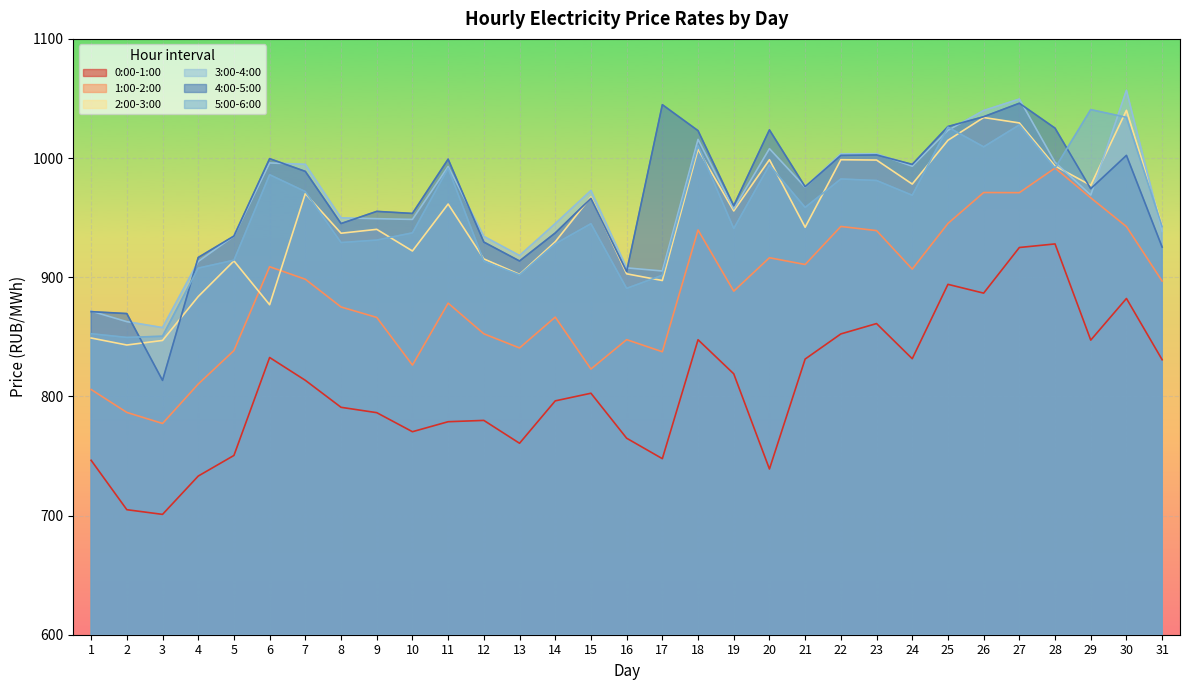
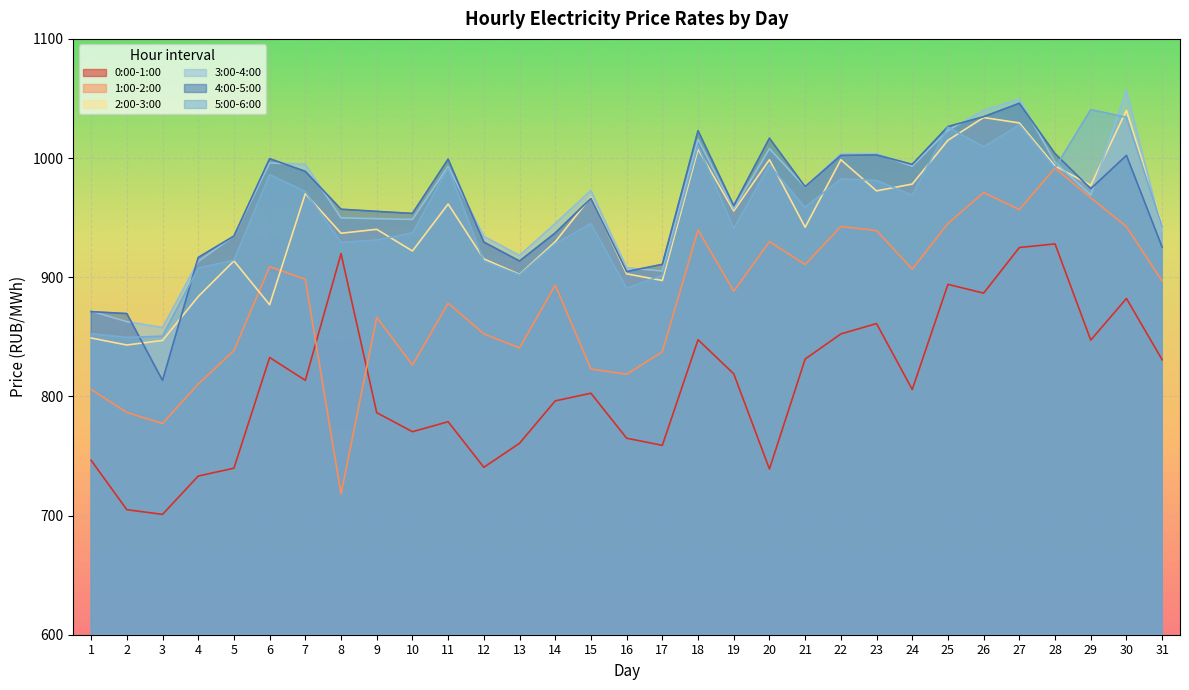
  {
    "0:00-1:00": {
      "1": 746,
      "2": 705,
      "3": 701,
      "4": 733,
-     "5": 750,
+     "5": 740,
      "6": 833,
      "7": 813,
-     "8": 791,
+     "8": 920,
      "9": 786,
      "10": 770,
      "11": 779,
-     "12": 780,
+     "12": 740,
      "13": 761,
      "14": 796,
      "15": 803,
      "16": 765,
-     "17": 748,
+     "17": 759,
      "18": 848,
      "19": 819,
      "20": 739,
      "21": 831,
      "22": 852,
      "23": 861,
-     "24": 832,
+     "24": 806,
      "25": 894,
      "26": 887,
      "27": 925,
      "28": 928,
      "29": 847,
      "30": 882,
      "31": 831
    },
    "1:00-2:00": {
      "1": 806,
      "2": 787,
      "3": 777,
      "4": 810,
      "5": 838,
      "6": 909,
      "7": 898,
-     "8": 875,
+     "8": 718,
      "9": 866,
      "10": 826,
      "11": 878,
      "12": 853,
      "13": 841,
-     "14": 867,
+     "14": 893,
      "15": 823,
-     "16": 848,
+     "16": 819,
      "17": 837,
      "18": 940,
      "19": 888,
-     "20": 916,
+     "20": 930,
      "21": 911,
      "22": 943,
      "23": 939,
      "24": 907,
      "25": 945,
      "26": 971,
-     "27": 971,
+     "27": 957,
      "29": 967,
      "30": 942,
      "31": 897
    },
    "2:00-3:00": {
      "1": 849,
      "2": 843,
      "3": 847,
      "4": 884,
      "6": 877,
      "8": 937,
      "9": 940,
      "10": 922,
      "11": 961,
      "17": 897,
      "18": 1007,
      "20": 999,
      "21": 942,
      "22": 999,
-     "23": 998,
+     "23": 972,
      "24": 978,
      "25": 1015,
      "29": 977,
      "30": 1040
    },
    "4:00-5:00": {
      "2": 870,
      "3": 813,
      "4": 917,
      "6": 1000,
      "7": 989,
-     "8": 945,
+     "8": 957,
      "9": 955,
      "10": 954,
      "11": 999,
      "12": 930,
      "13": 914,
      "14": 937,
-     "17": 1045,
+     "17": 911,
      "18": 1023,
      "19": 960,
-     "20": 1024,
+     "20": 1017,
      "27": 1046,
-     "28": 1025,
+     "28": 1004,
      "29": 974,
      "30": 1002,
      "31": 925
    }
  }
